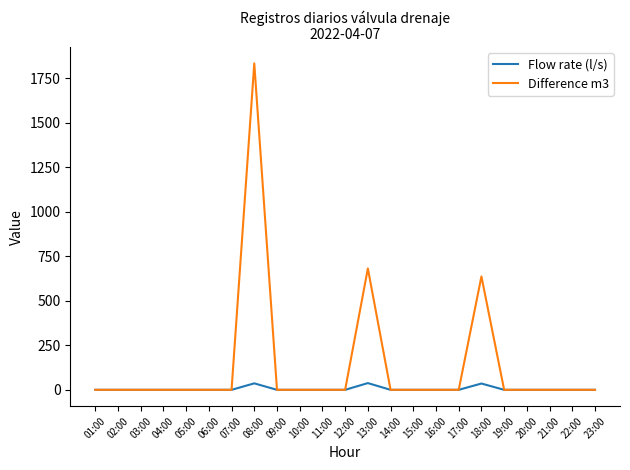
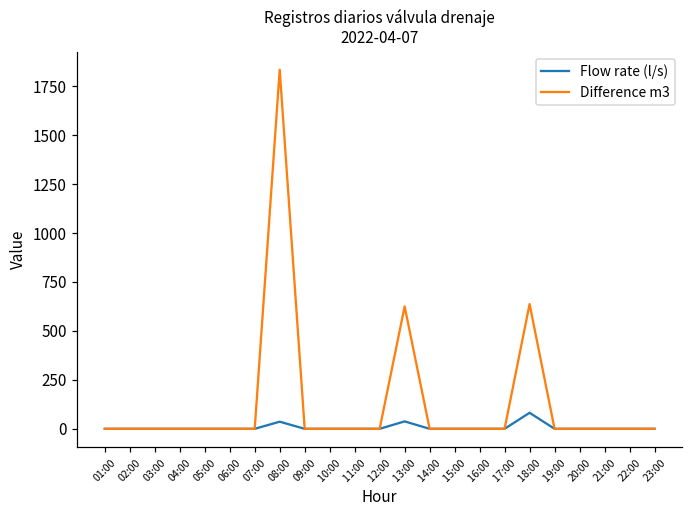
  {
    "Flow rate (l/s)": {
      "08:00": 40,
      "13:00": 40,
-     "18:00": 40
+     "18:00": 80
    },
    "Difference m3": {
      "08:00": 1830,
-     "13:00": 680,
+     "13:00": 630,
      "18:00": 640
    }
  }
